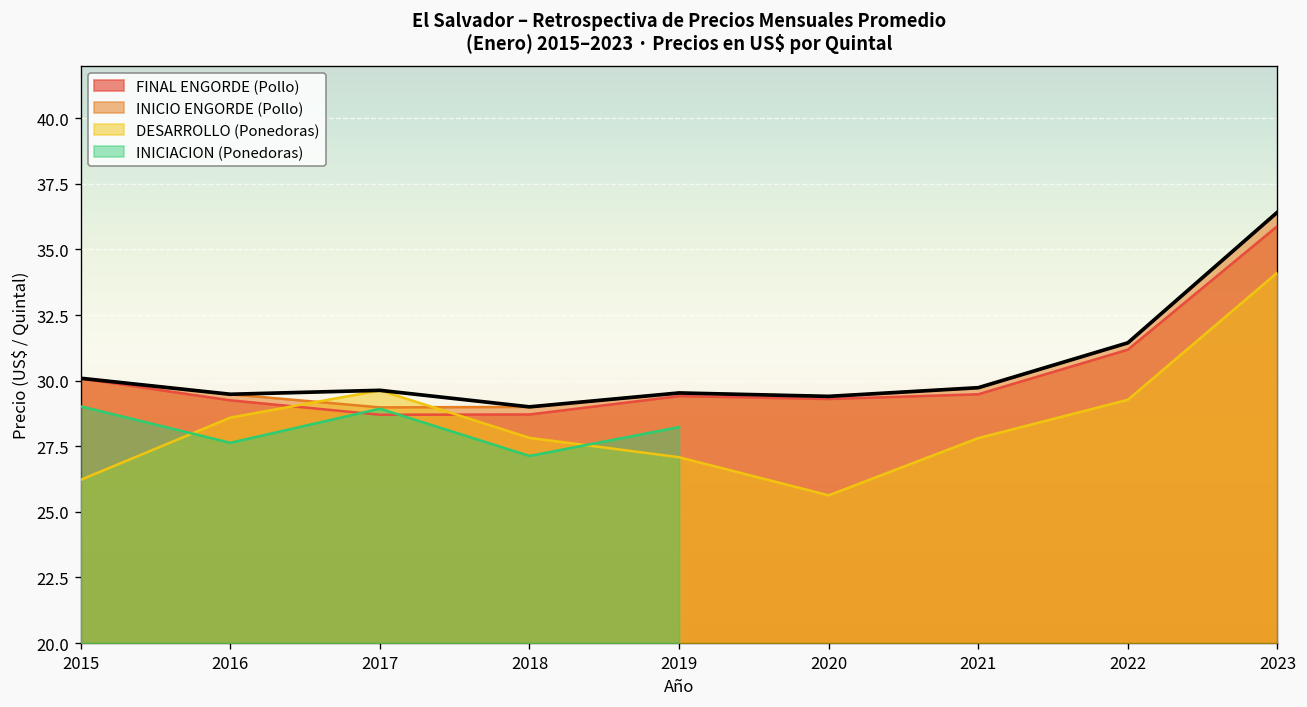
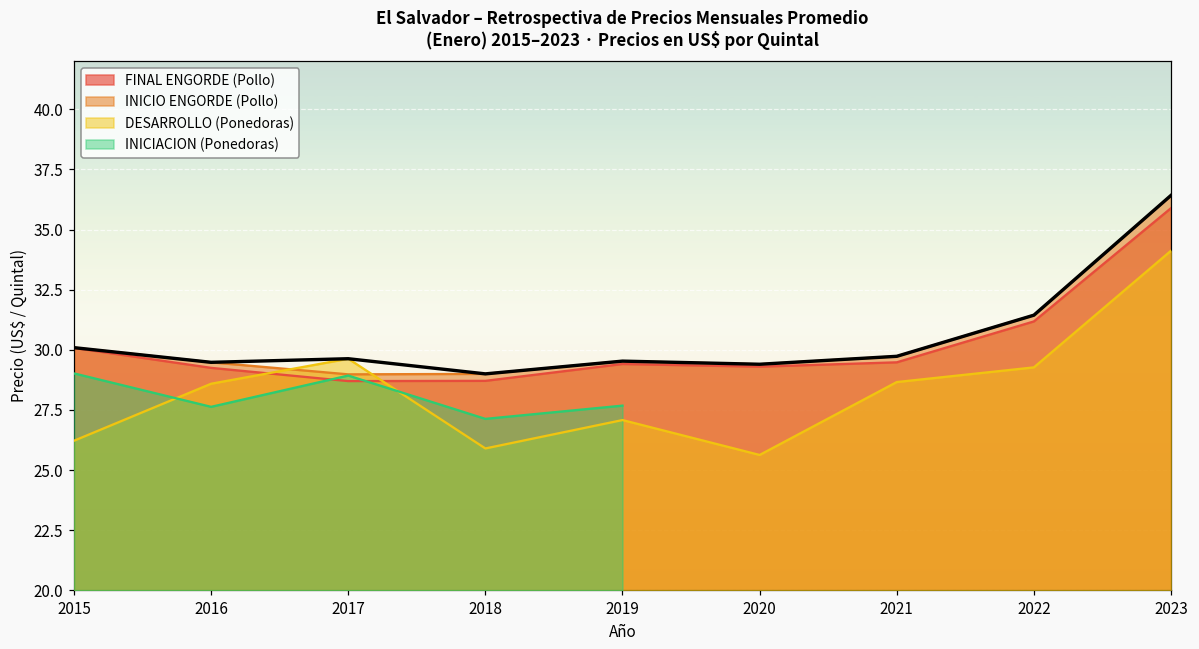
  {
    "DESARROLLO (Ponedoras)": {
      "2015": 26.2,
      "2016": 28.6,
-     "2018": 27.8,
+     "2018": 25.9,
      "2019": 27.1,
      "2020": 25.6,
-     "2021": 27.8,
+     "2021": 28.7,
      "2022": 29.3,
      "2023": 34.1
    },
    "INICIACION (Ponedoras)": {
      "2015": 29.0,
      "2016": 27.6,
      "2018": 27.1,
-     "2019": 28.2
+     "2019": 27.7
    }
  }
